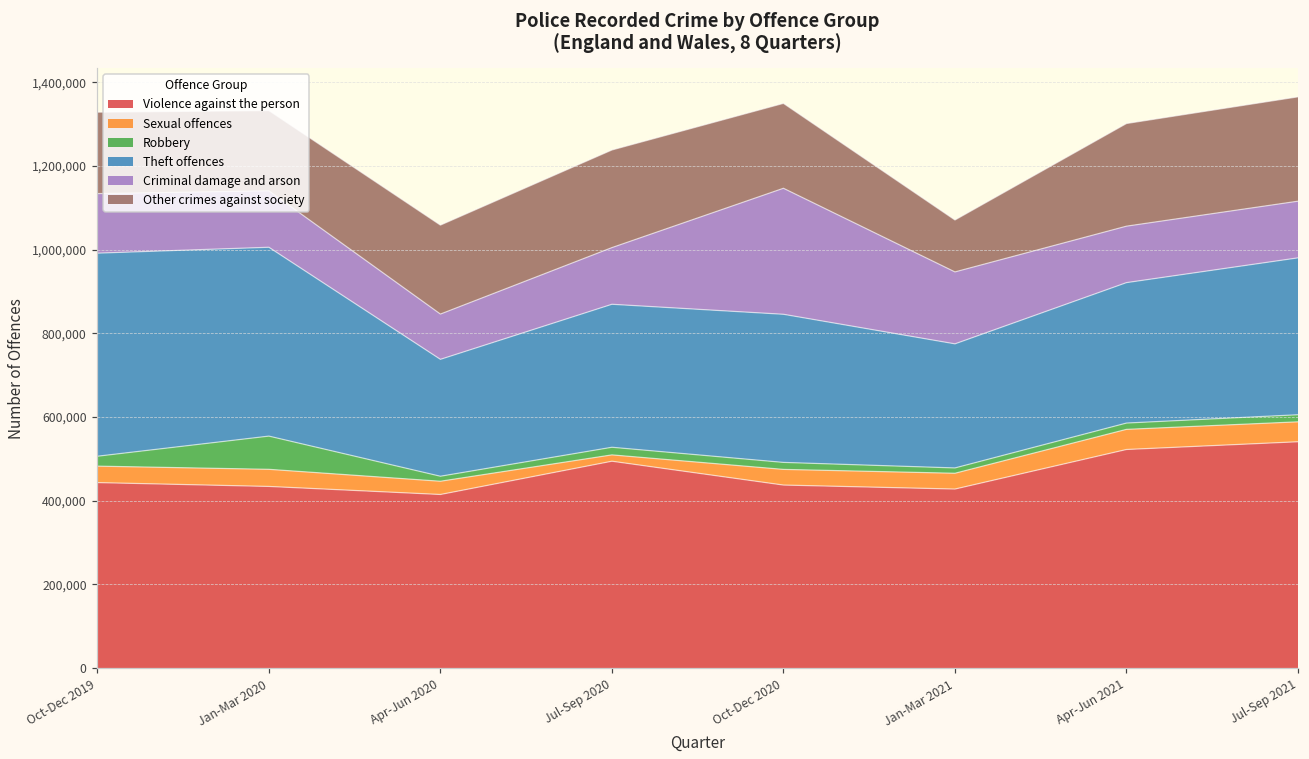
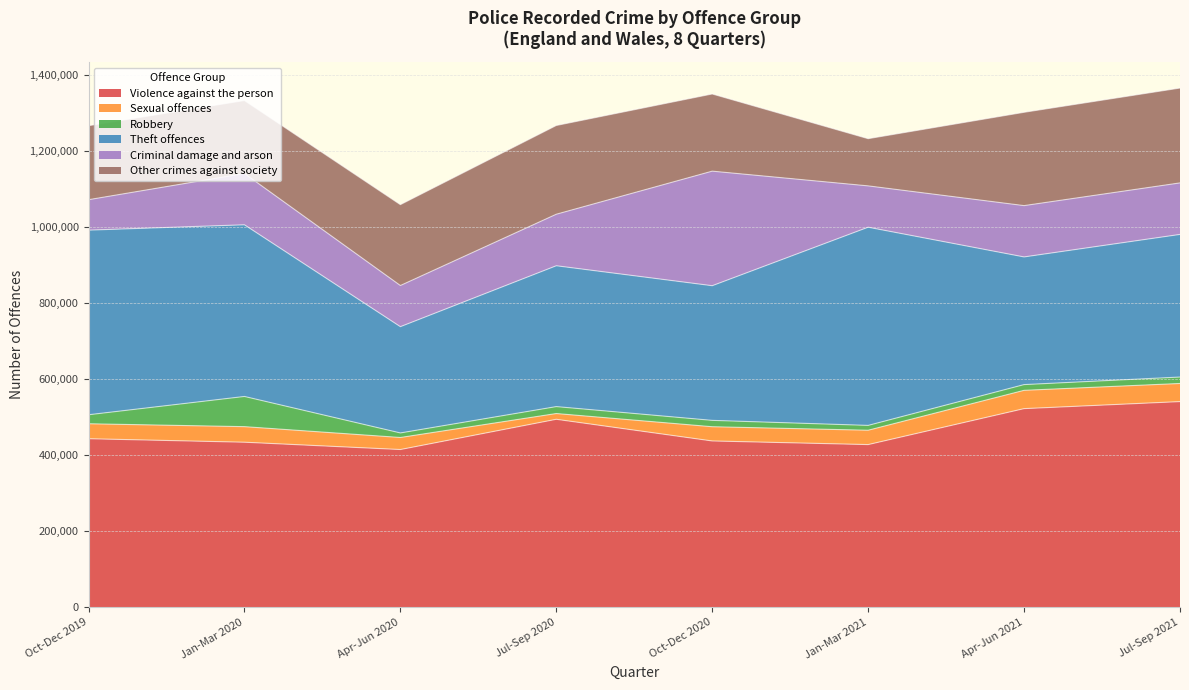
  {
    "Violence against the person": {
      "Oct-Dec 2019": "440,000",
      "Jan-Mar 2020": "430,000",
      "Apr-Jun 2020": "410,000",
      "Jul-Sep 2020": "490,000",
      "Oct-Dec 2020": "440,000",
      "Jan-Mar 2021": "430,000",
      "Apr-Jun 2021": "520,000",
      "Jul-Sep 2021": "540,000"
    },
    "Sexual offences": {
      "Oct-Dec 2019": "40,000",
      "Jan-Mar 2020": "40,000",
      "Apr-Jun 2020": "30,000",
      "Jul-Sep 2020": "20,000",
      "Oct-Dec 2020": "40,000",
      "Jan-Mar 2021": "40,000",
      "Apr-Jun 2021": "50,000",
      "Jul-Sep 2021": "50,000"
    },
    "Robbery": {
      "Oct-Dec 2019": "20,000",
      "Jan-Mar 2020": "80,000",
      "Apr-Jun 2020": "10,000",
      "Jul-Sep 2020": "20,000",
      "Oct-Dec 2020": "20,000",
      "Jan-Mar 2021": "10,000",
      "Apr-Jun 2021": "20,000",
      "Jul-Sep 2021": "20,000"
    },
    "Theft offences": {
      "Oct-Dec 2019": "490,000",
      "Jan-Mar 2020": "450,000",
      "Apr-Jun 2020": "280,000",
-     "Jul-Sep 2020": "340,000",
+     "Jul-Sep 2020": "370,000",
      "Oct-Dec 2020": "350,000",
-     "Jan-Mar 2021": "300,000",
+     "Jan-Mar 2021": "520,000",
      "Apr-Jun 2021": "340,000",
      "Jul-Sep 2021": "380,000"
    },
    "Criminal damage and arson": {
-     "Oct-Dec 2019": "140,000",
+     "Oct-Dec 2019": "80,000",
      "Apr-Jun 2020": "110,000",
      "Jul-Sep 2020": "140,000",
      "Oct-Dec 2020": "300,000",
-     "Jan-Mar 2021": "170,000",
+     "Jan-Mar 2021": "110,000",
      "Apr-Jun 2021": "130,000",
      "Jul-Sep 2021": "140,000"
    },
    "Other crimes against society": {
      "Oct-Dec 2019": "190,000",
      "Apr-Jun 2020": "210,000",
      "Jul-Sep 2020": "230,000",
      "Oct-Dec 2020": "200,000",
      "Jan-Mar 2021": "120,000",
      "Apr-Jun 2021": "250,000",
      "Jul-Sep 2021": "250,000"
    }
  }
